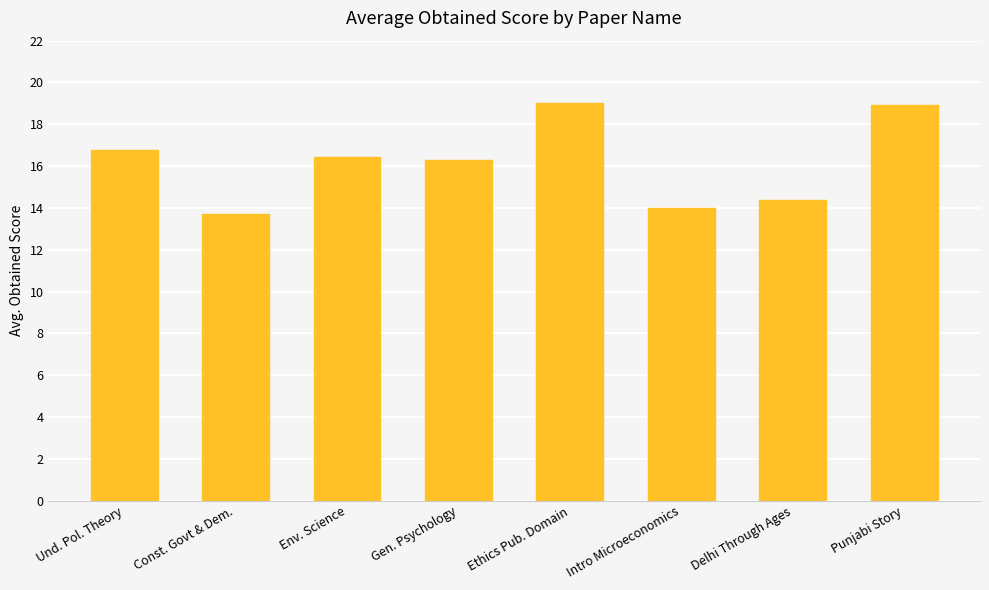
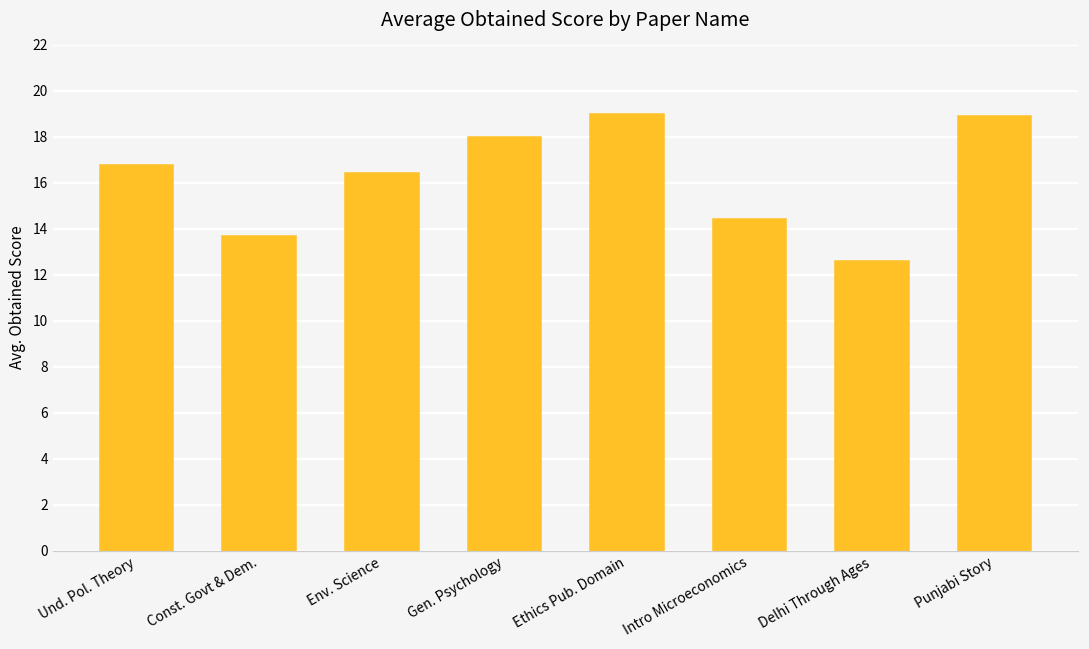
  {
    "Und. Pol. Theory": 16.8,
    "Const. Govt & Dem.": 13.7,
    "Env. Science": 16.4,
-   "Gen. Psychology": 16.3,
+   "Gen. Psychology": 18.0,
    "Ethics Pub. Domain": 19.0,
-   "Intro Microeconomics": 14.0,
-   "Delhi Through Ages": 14.4,
+   "Intro Microeconomics": 14.4,
+   "Delhi Through Ages": 12.6,
    "Punjabi Story": 18.9
  }
